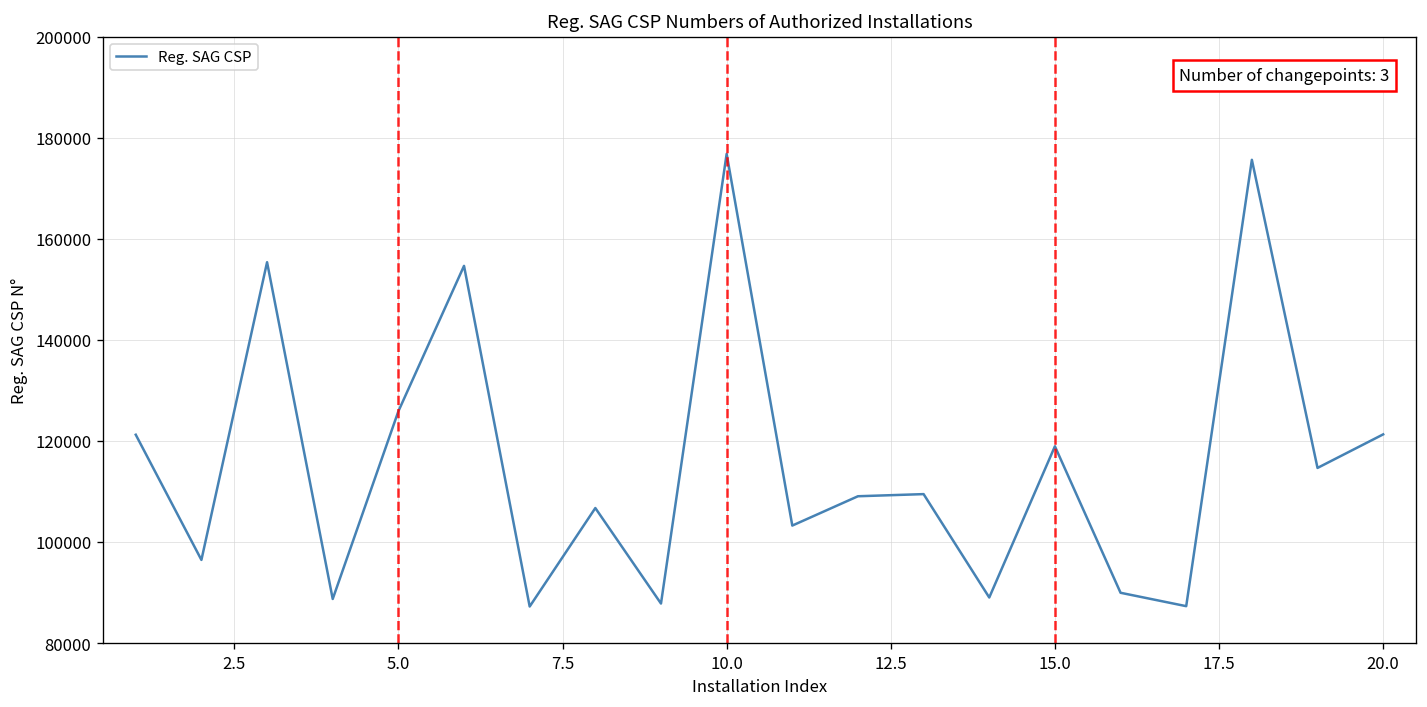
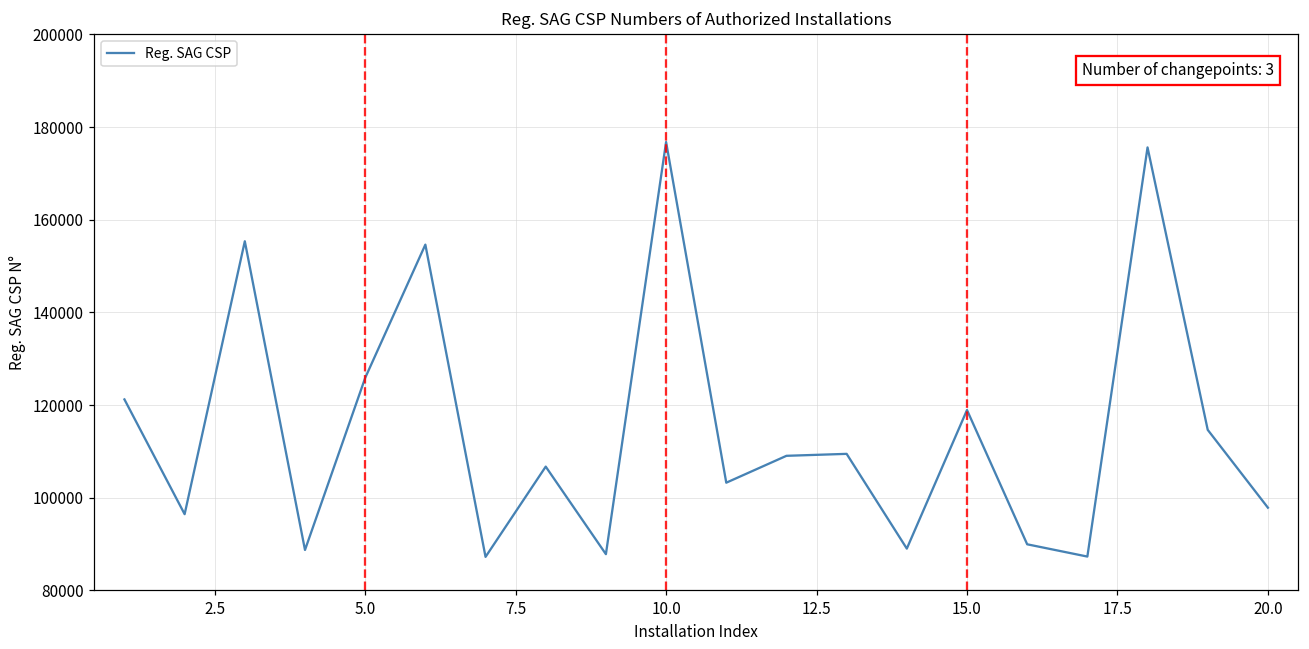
  {
    "5.0": 126000,
    "10.0": 177000,
    "15.0": 119000,
-   "20.0": 121000
+   "20.0": 98000
  }
